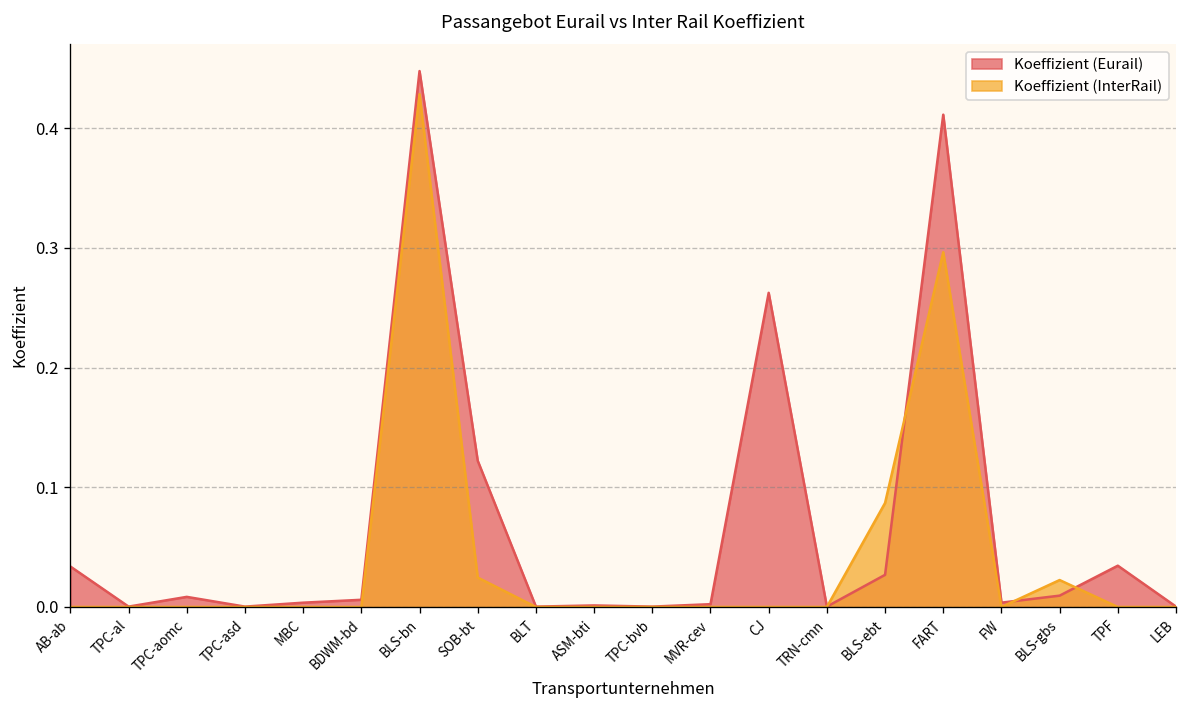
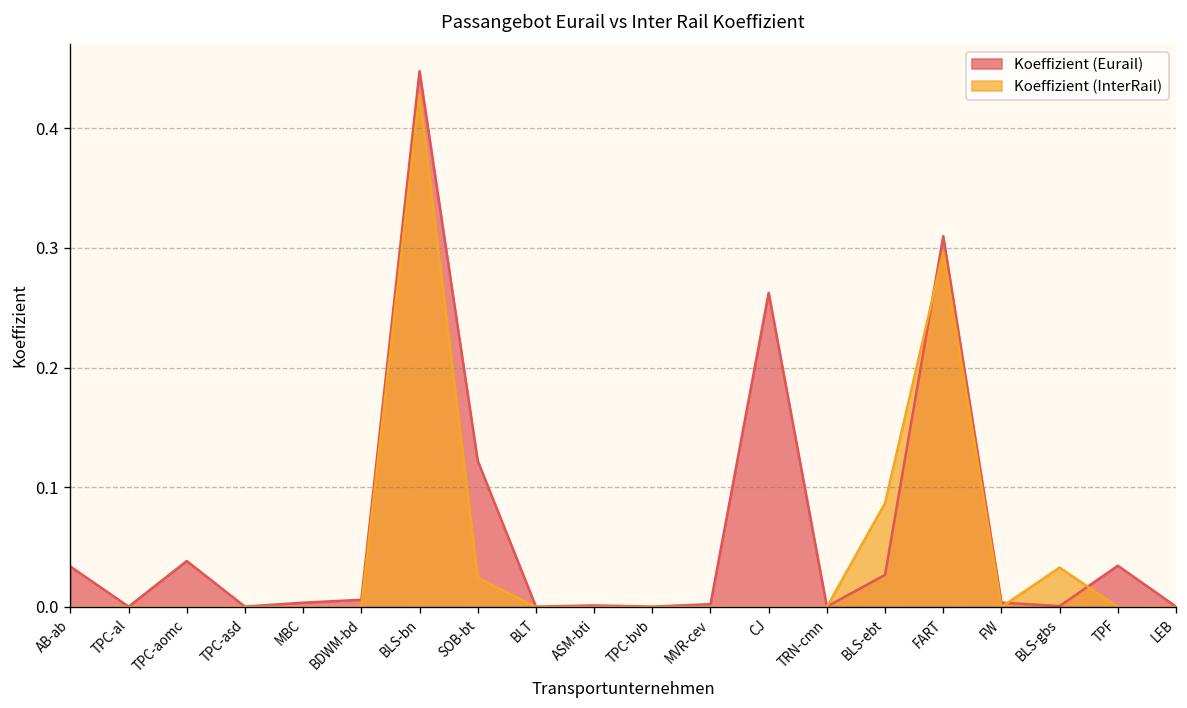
  {
    "Koeffizient (Eurail)": {
      "AB-ab": 0.03,
-     "TPC-aomc": 0.01,
+     "TPC-aomc": 0.04,
      "MBC": 0.00,
      "BDWM-bd": 0.01,
      "BLS-bn": 0.45,
      "SOB-bt": 0.12,
      "CJ": 0.26,
      "BLS-ebt": 0.03,
-     "FART": 0.41,
+     "FART": 0.31,
      "FW": 0.00,
-     "BLS-gbs": 0.01,
+     "BLS-gbs": 0.00,
      "TPF": 0.03
    },
    "Koeffizient (InterRail)": {
      "AB-ab": 0.00,
      "TPC-aomc": 0.00,
      "MBC": 0.00,
      "BDWM-bd": 0.00,
      "BLS-bn": 0.43,
      "SOB-bt": 0.02,
      "CJ": 0.00,
      "BLS-ebt": 0.09,
      "FART": 0.30,
      "FW": 0.00,
-     "BLS-gbs": 0.02,
+     "BLS-gbs": 0.03,
      "TPF": 0.00
    }
  }
